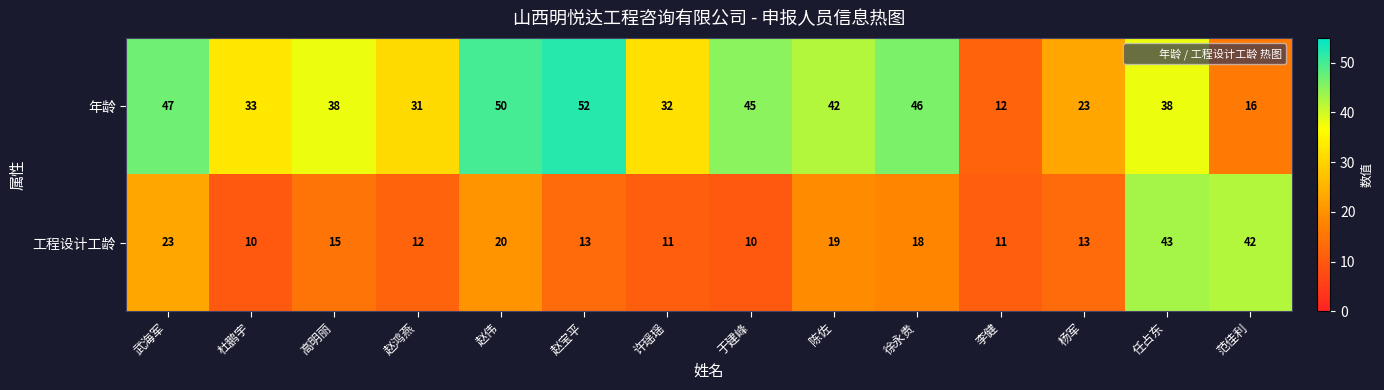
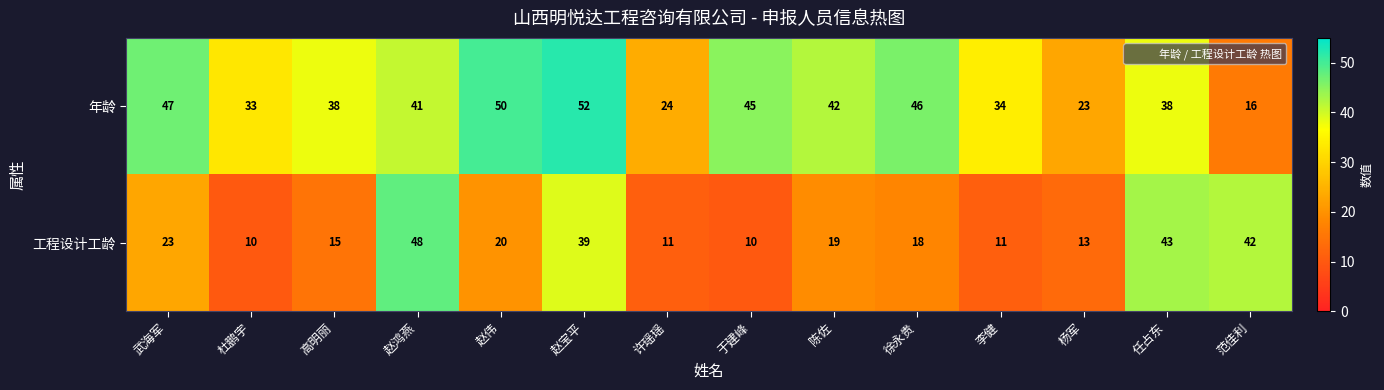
  {
    "年龄": {
      "武海军": 47,
      "杜鹏宇": 33,
      "高明丽": 38,
-     "赵鸿燕": 31,
+     "赵鸿燕": 41,
      "赵伟": 50,
      "赵宝平": 52,
-     "许瑶瑶": 32,
+     "许瑶瑶": 24,
      "于建峰": 45,
      "陈佐": 42,
      "徐永贵": 46,
-     "李健": 12,
+     "李健": 34,
      "杨军": 23,
      "任占东": 38,
      "范佳利": 16
    },
    "工程设计工龄": {
      "武海军": 23,
      "杜鹏宇": 10,
      "高明丽": 15,
-     "赵鸿燕": 12,
+     "赵鸿燕": 48,
      "赵伟": 20,
-     "赵宝平": 13,
+     "赵宝平": 39,
      "许瑶瑶": 11,
      "于建峰": 10,
      "陈佐": 19,
      "徐永贵": 18,
      "李健": 11,
      "杨军": 13,
      "任占东": 43,
      "范佳利": 42
    }
  }
